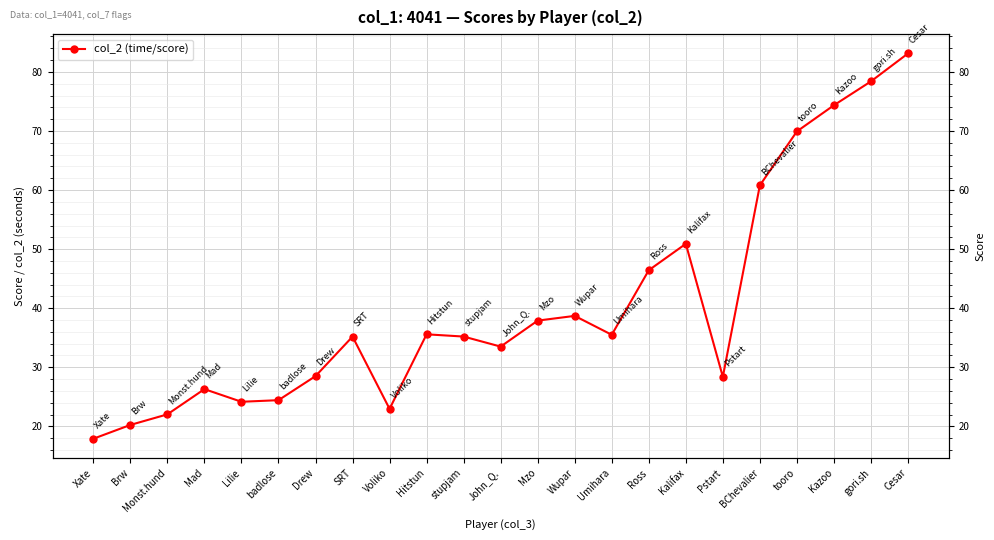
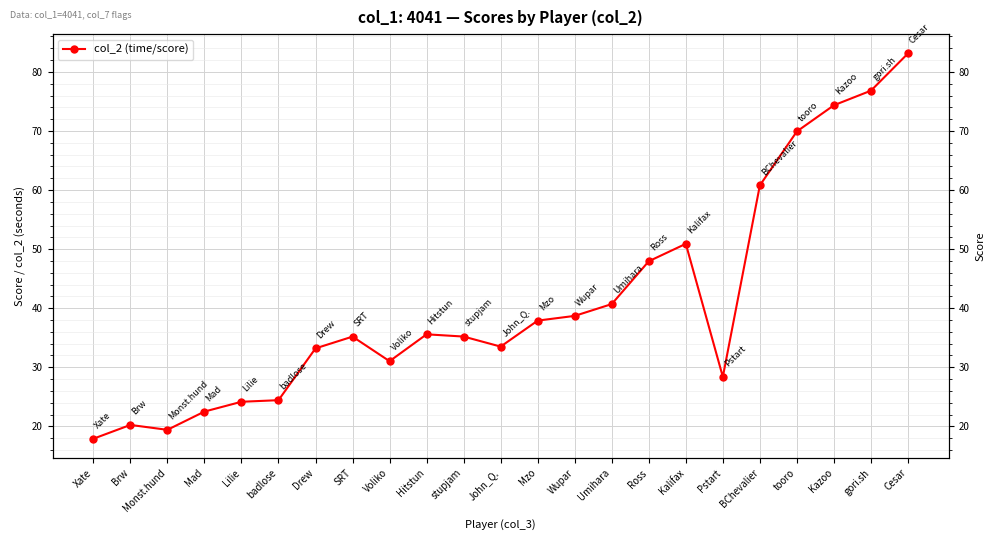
  {
    "Xate": 18,
    "Brw": 20,
-   "Monst.hund": 22,
-   "Mad": 26,
+   "Monst.hund": 19,
+   "Mad": 23,
    "Lilie": 24,
    "badlose": 24,
-   "Drew": 29,
+   "Drew": 33,
    "SRT": 35,
-   "Voliko": 23,
+   "Voliko": 31,
    "Hitstun": 36,
    "stupjam": 35,
    "John_Q.": 34,
    "Mzo": 38,
    "Wupar": 39,
-   "Umihara": 36,
-   "Ross": 46,
+   "Umihara": 41,
+   "Ross": 48,
    "Kalifax": 51,
    "Pstart": 28,
    "BChevalier": 61,
    "tooro": 70,
    "Kazoo": 74,
-   "gori.sh": 78,
+   "gori.sh": 77,
    "Cesar": 83
  }
